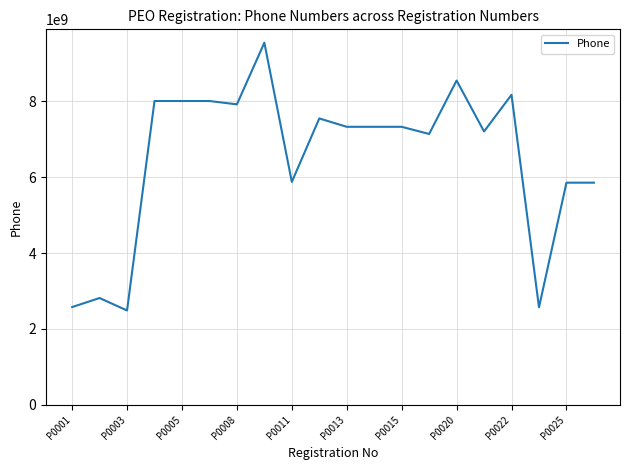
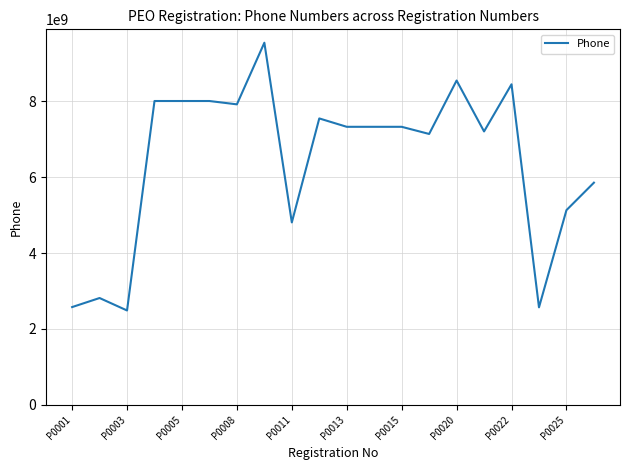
  {
    "P0001": 2600000000,
    "P0003": 2500000000,
    "P0005": 8000000000,
    "P0008": 7900000000,
-   "P0011": 5900000000,
+   "P0011": 4800000000,
    "P0013": 7300000000,
    "P0015": 7300000000,
    "P0020": 8500000000,
-   "P0022": 8200000000,
-   "P0025": 5900000000
+   "P0022": 8400000000,
+   "P0025": 5100000000
  }
